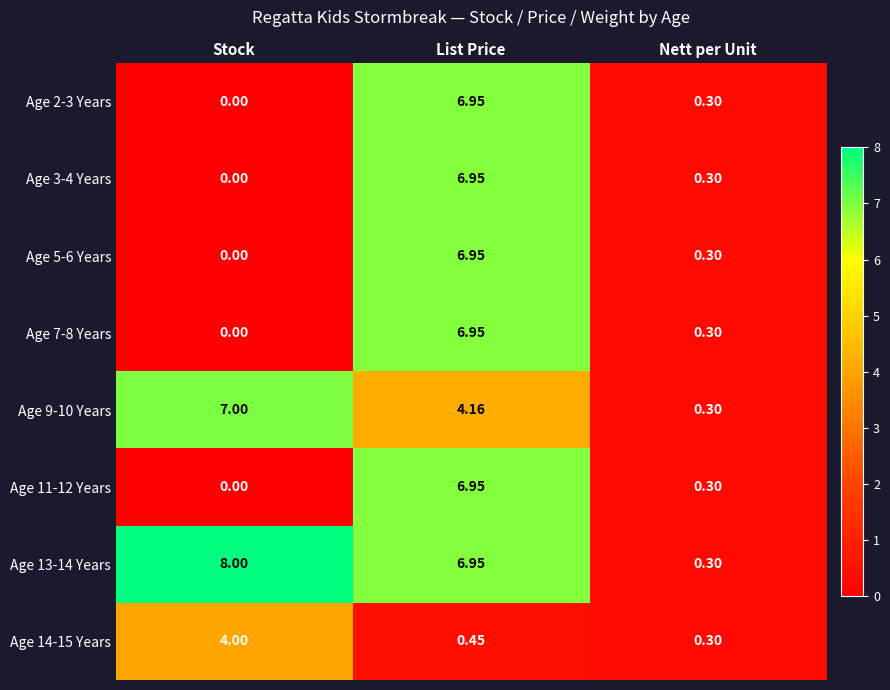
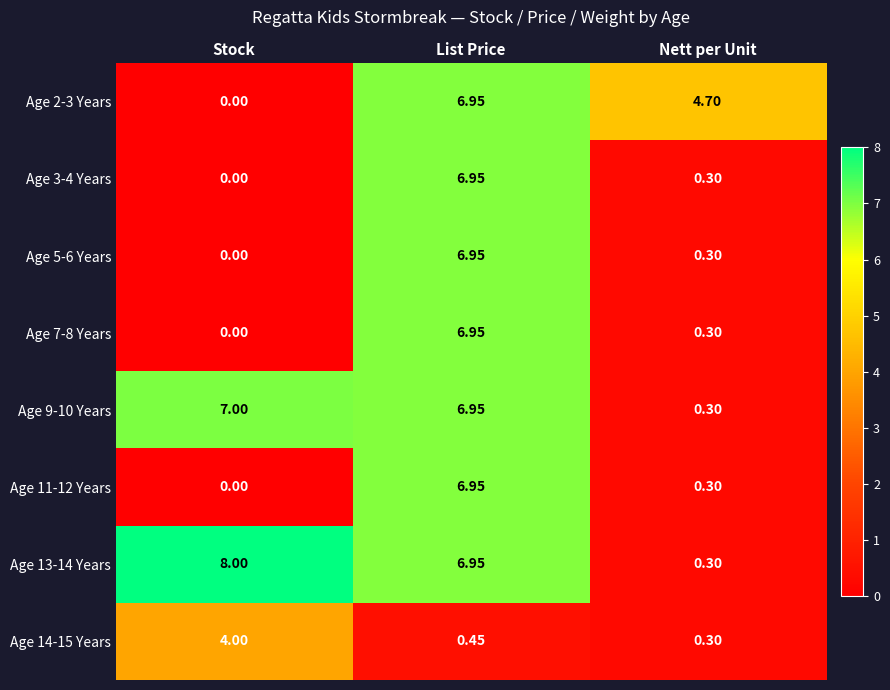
  {
    "Age 2-3 Years": {
      "Stock": 0.00,
      "List Price": 6.95,
-     "Nett per Unit": 0.30
+     "Nett per Unit": 4.70
    },
    "Age 3-4 Years": {
      "Stock": 0.00,
      "List Price": 6.95,
      "Nett per Unit": 0.30
    },
    "Age 5-6 Years": {
      "Stock": 0.00,
      "List Price": 6.95,
      "Nett per Unit": 0.30
    },
    "Age 7-8 Years": {
      "Stock": 0.00,
      "List Price": 6.95,
      "Nett per Unit": 0.30
    },
    "Age 9-10 Years": {
      "Stock": 7.00,
-     "List Price": 4.16,
+     "List Price": 6.95,
      "Nett per Unit": 0.30
    },
    "Age 11-12 Years": {
      "Stock": 0.00,
      "List Price": 6.95,
      "Nett per Unit": 0.30
    },
    "Age 13-14 Years": {
      "Stock": 8.00,
      "List Price": 6.95,
      "Nett per Unit": 0.30
    },
    "Age 14-15 Years": {
      "Stock": 4.00,
      "List Price": 0.45,
      "Nett per Unit": 0.30
    }
  }
